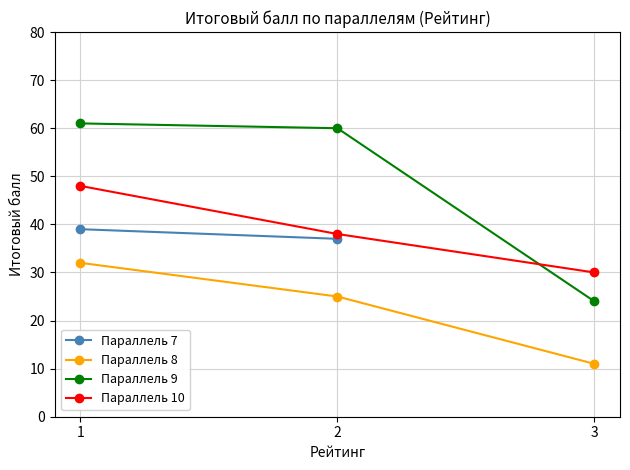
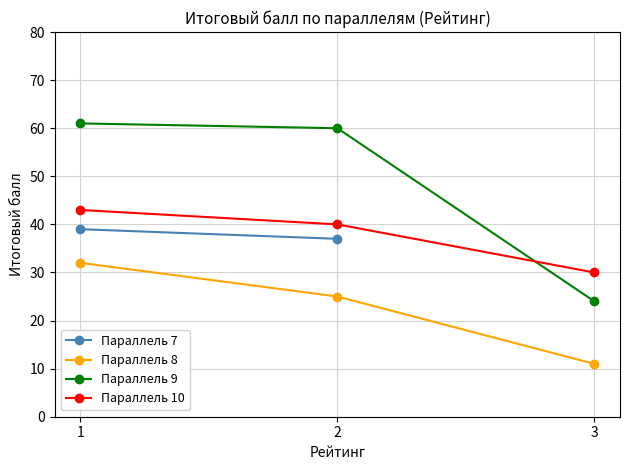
  {
    "Параллель 7": {
      "1": 39,
      "2": 37
    },
    "Параллель 8": {
      "1": 32,
      "2": 25,
      "3": 11
    },
    "Параллель 9": {
      "1": 61,
      "2": 60,
      "3": 24
    },
    "Параллель 10": {
-     "1": 48,
-     "2": 38,
+     "1": 43,
+     "2": 40,
      "3": 30
    }
  }
